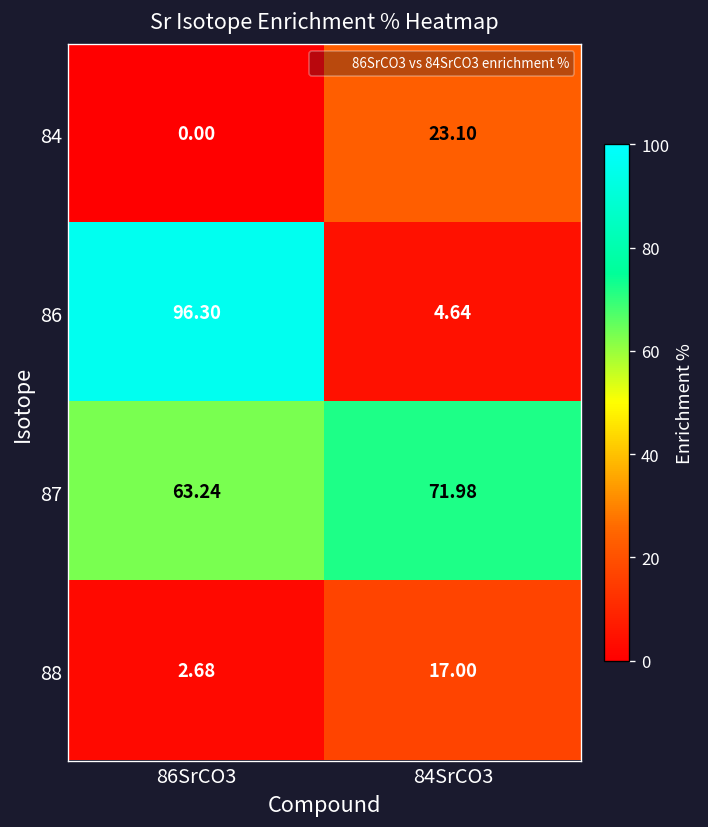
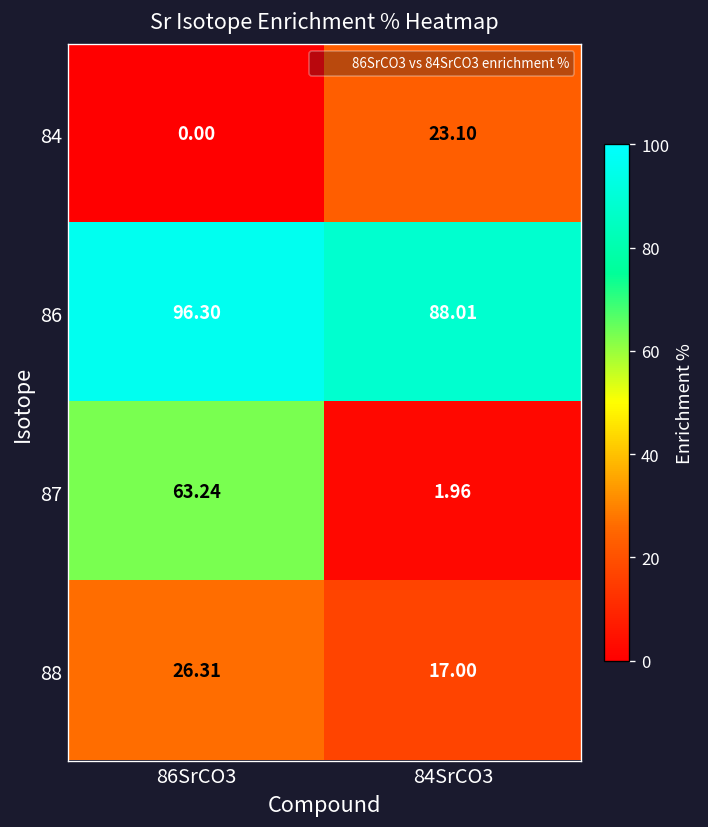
  {
    "84": {
      "86SrCO3": 0.00,
      "84SrCO3": 23.10
    },
    "86": {
      "86SrCO3": 96.30,
-     "84SrCO3": 4.64
+     "84SrCO3": 88.01
    },
    "87": {
      "86SrCO3": 63.24,
-     "84SrCO3": 71.98
+     "84SrCO3": 1.96
    },
    "88": {
-     "86SrCO3": 2.68,
+     "86SrCO3": 26.31,
      "84SrCO3": 17.00
    }
  }
